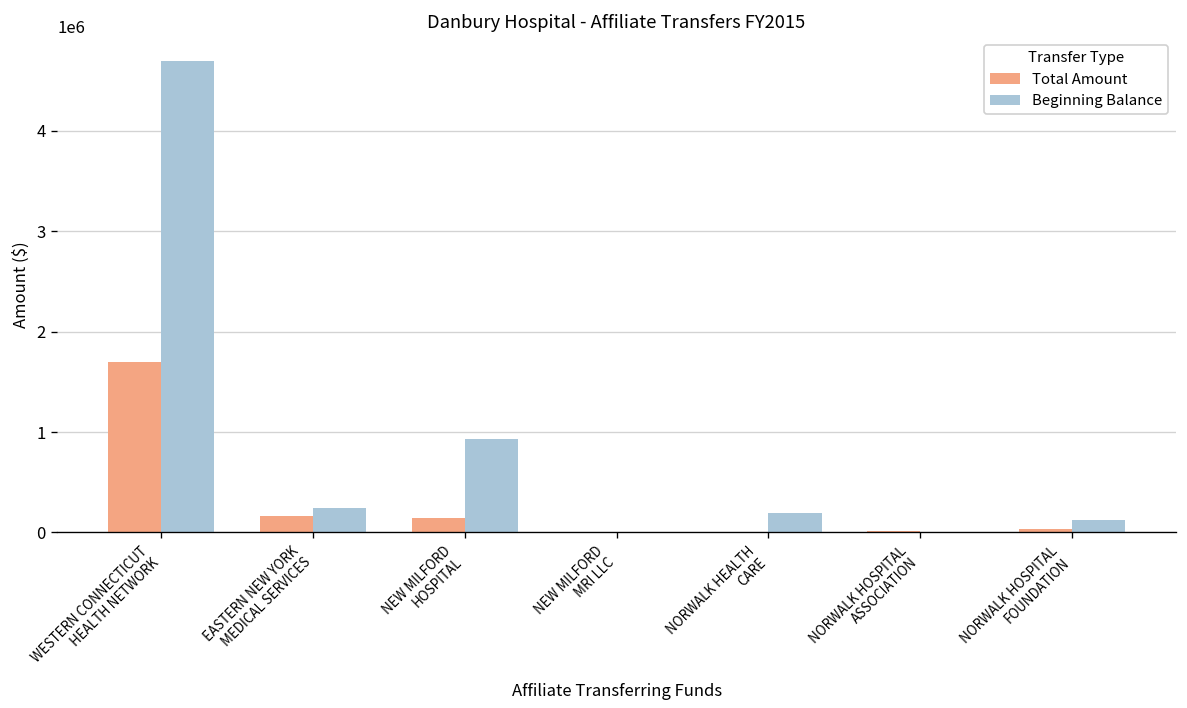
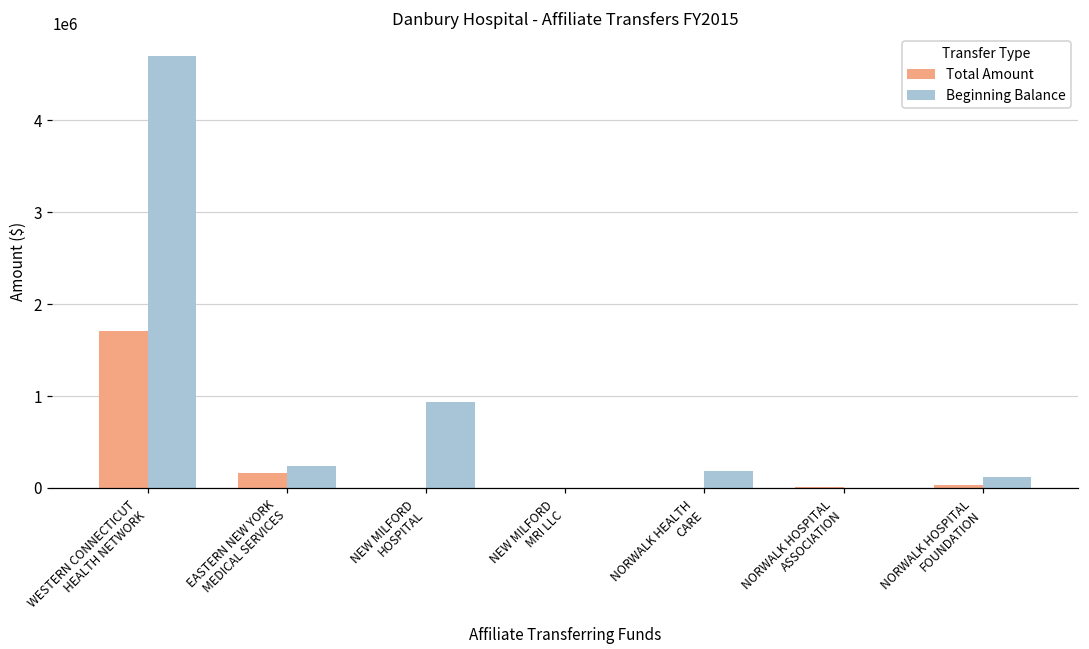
  {
    "Total Amount": {
      "WESTERN CONNECTICUT HEALTH NETWORK": 1700000,
      "EASTERN NEW YORK MEDICAL SERVICES": 200000,
-     "NEW MILFORD HOSPITAL": 100000,
+     "NEW MILFORD HOSPITAL": 0,
      "NEW MILFORD MRI LLC": 0,
      "NORWALK HEALTH CARE": 0,
      "NORWALK HOSPITAL FOUNDATION": 0
    },
    "Beginning Balance": {
      "WESTERN CONNECTICUT HEALTH NETWORK": 4700000,
      "EASTERN NEW YORK MEDICAL SERVICES": 200000,
      "NEW MILFORD HOSPITAL": 900000,
      "NEW MILFORD MRI LLC": 0,
      "NORWALK HEALTH CARE": 200000,
      "NORWALK HOSPITAL ASSOCIATION": 0,
      "NORWALK HOSPITAL FOUNDATION": 100000
    }
  }
